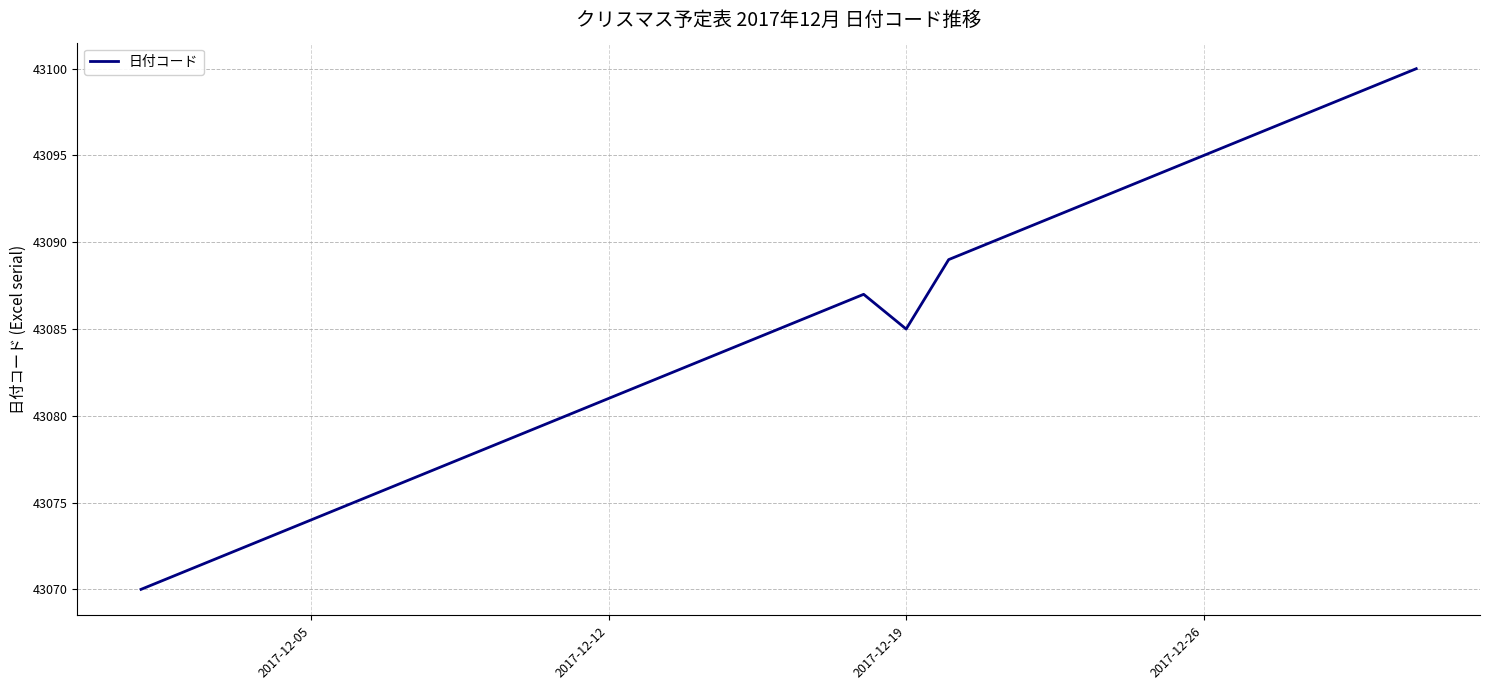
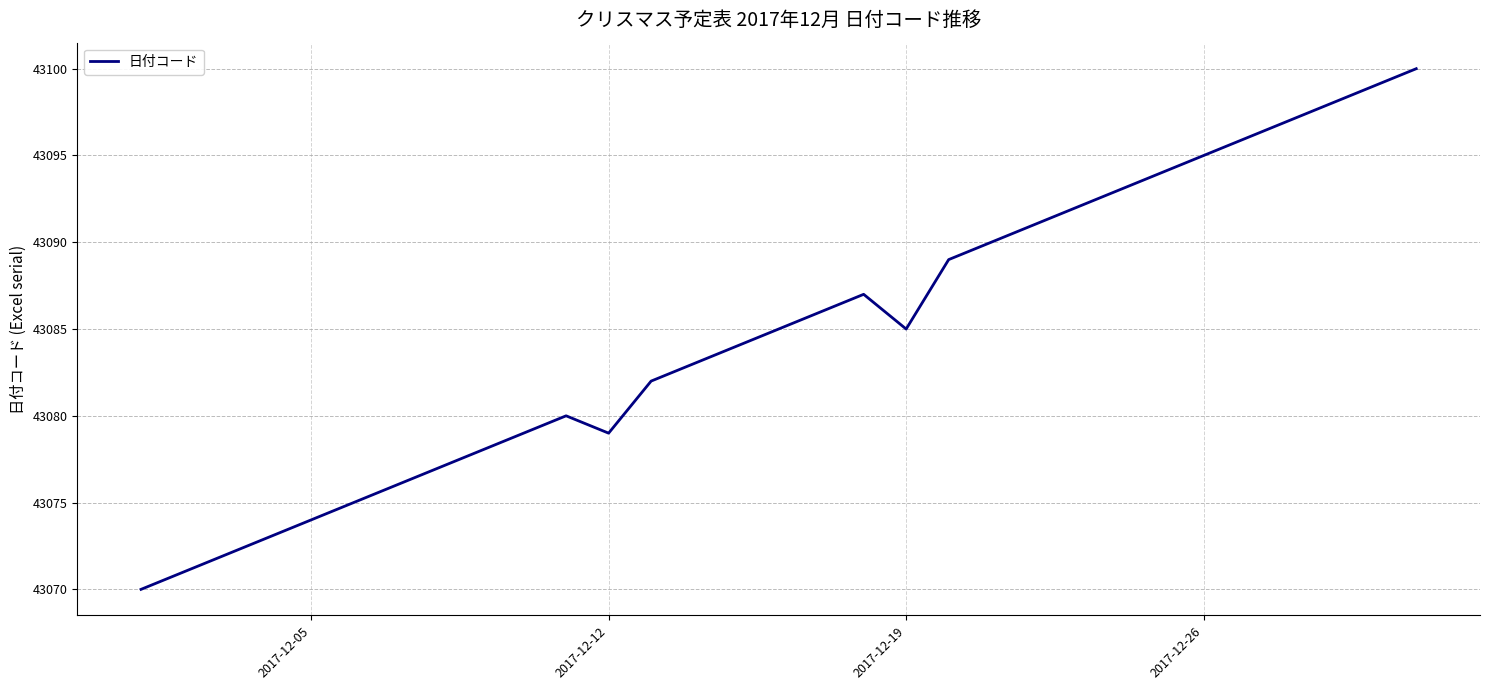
  {
    "2017-12-05": 43074,
-   "2017-12-12": 43081,
+   "2017-12-12": 43079,
    "2017-12-19": 43085,
    "2017-12-26": 43095
  }
